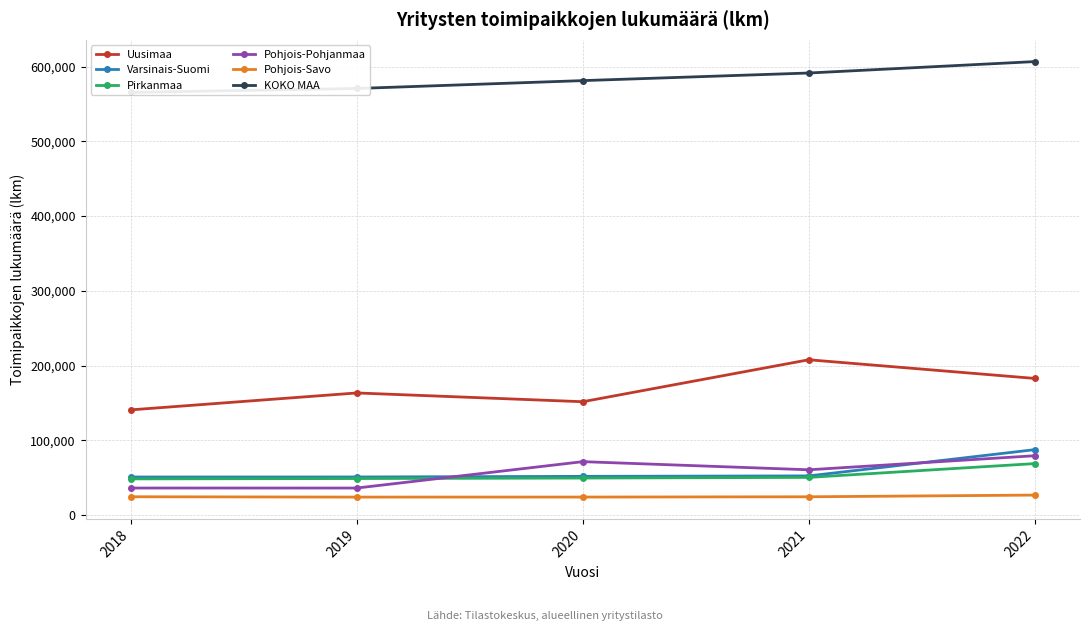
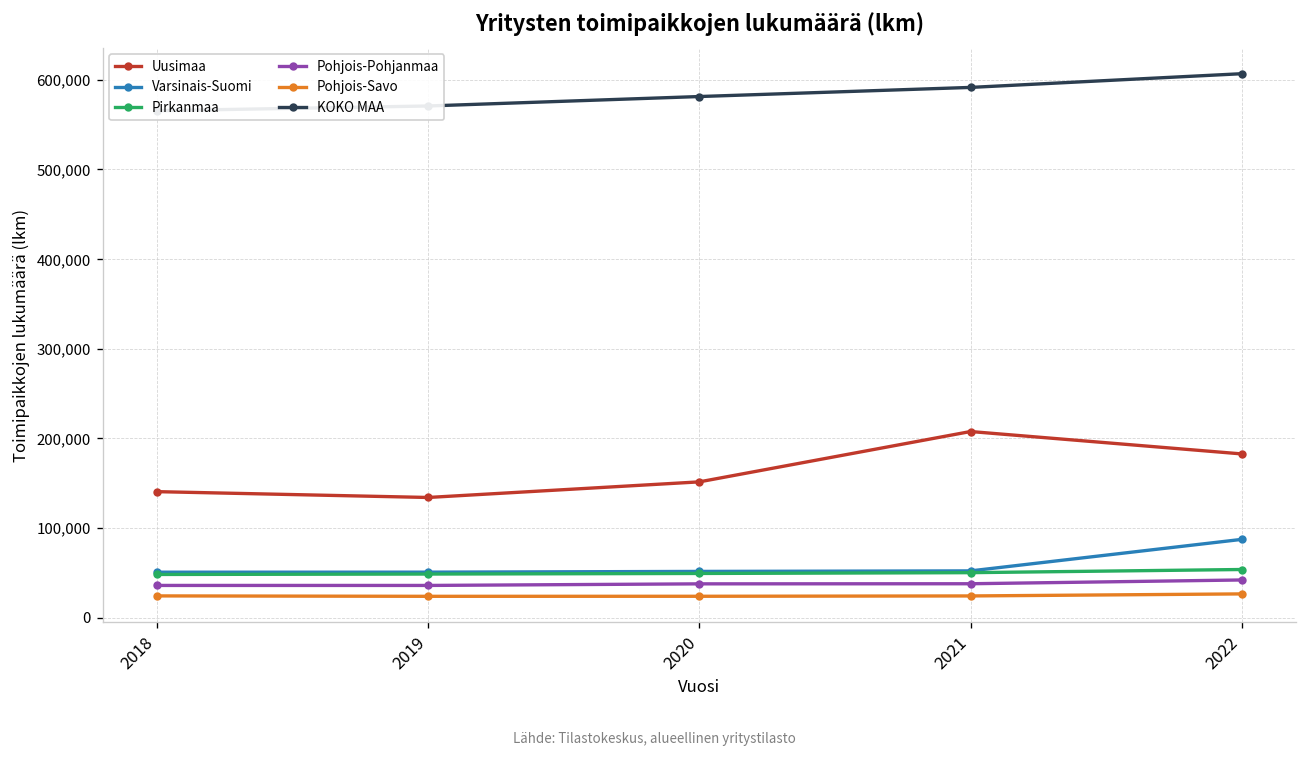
  {
    "Uusimaa": {
      "2018": "140,000",
-     "2019": "160,000",
+     "2019": "130,000",
      "2020": "150,000",
      "2021": "210,000",
      "2022": "180,000"
    },
    "Varsinais-Suomi": {
      "2022": "90,000"
    },
    "Pirkanmaa": {
-     "2022": "70,000"
+     "2022": "50,000"
    },
    "Pohjois-Pohjanmaa": {
      "2018": "40,000",
      "2019": "40,000",
-     "2020": "70,000",
-     "2021": "60,000",
-     "2022": "80,000"
+     "2020": "40,000",
+     "2021": "40,000",
+     "2022": "40,000"
    },
    "Pohjois-Savo": {
      "2018": "20,000",
      "2019": "20,000",
      "2020": "20,000",
      "2021": "20,000",
      "2022": "30,000"
    },
    "KOKO MAA": {
      "2020": "580,000",
      "2021": "590,000",
      "2022": "610,000"
    }
  }
